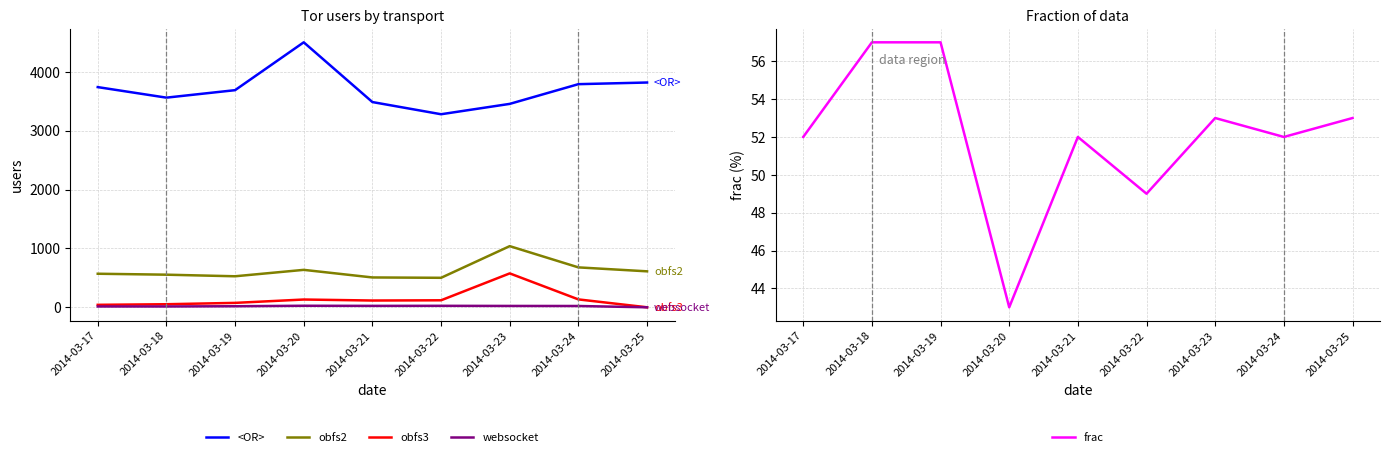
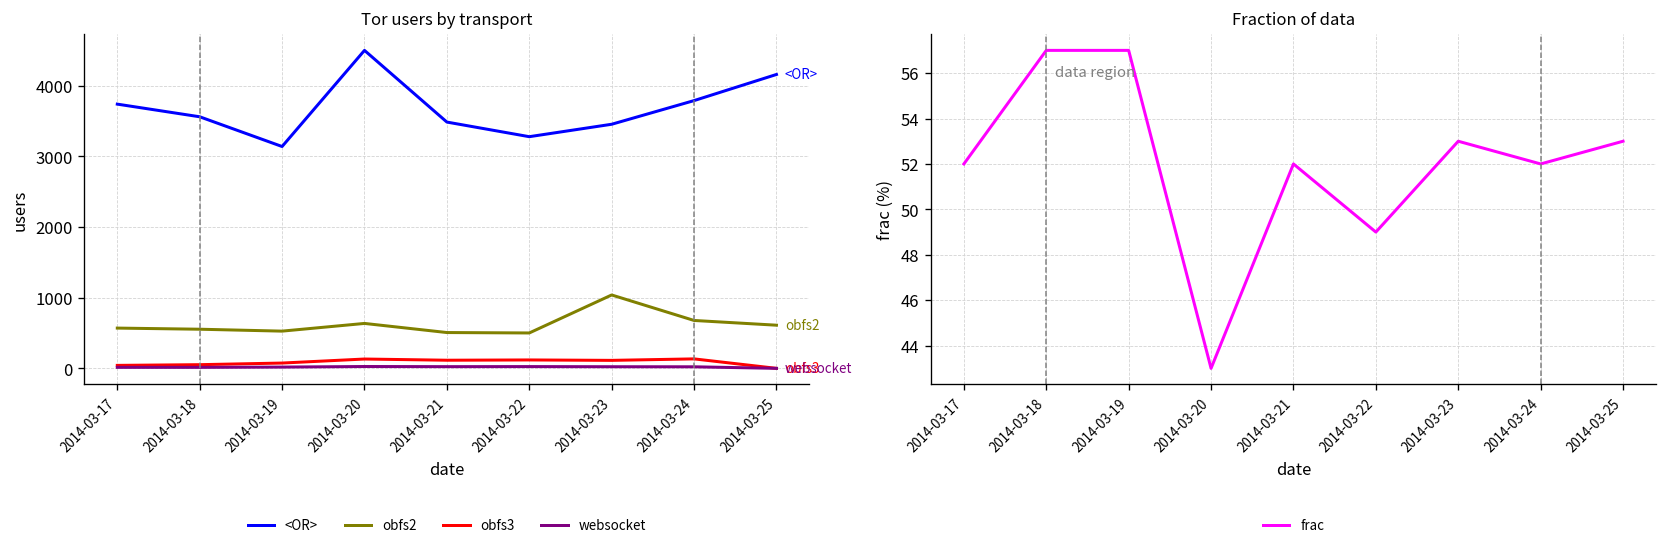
  {
    "Tor users by transport": {
      "<OR>": {
        "2014-03-17": 3700,
        "2014-03-18": 3600,
-       "2014-03-19": 3700,
+       "2014-03-19": 3100,
        "2014-03-20": 4500,
        "2014-03-21": 3500,
        "2014-03-22": 3300,
        "2014-03-23": 3500,
        "2014-03-24": 3800,
-       "2014-03-25": 3800
+       "2014-03-25": 4200
      },
      "obfs2": {
        "2014-03-17": 600,
        "2014-03-18": 600,
        "2014-03-19": 500,
        "2014-03-20": 600,
        "2014-03-21": 500,
        "2014-03-22": 500,
        "2014-03-23": 1000,
        "2014-03-24": 700,
        "2014-03-25": 600
      },
      "obfs3": {
        "2014-03-19": 100,
        "2014-03-20": 100,
        "2014-03-21": 100,
        "2014-03-22": 100,
-       "2014-03-23": 600,
+       "2014-03-23": 100,
        "2014-03-24": 100
      },
      "websocket": {
        "2014-03-19": 0,
        "2014-03-20": 0,
        "2014-03-21": 0,
        "2014-03-22": 0,
        "2014-03-23": 0,
        "2014-03-24": 0
      }
    },
    "Fraction of data": {
      "2014-03-17": 52.0,
      "2014-03-18": 57.0,
      "2014-03-19": 57.0,
      "2014-03-20": 43.0,
      "2014-03-21": 52.0,
      "2014-03-22": 49.0,
      "2014-03-23": 53.0,
      "2014-03-24": 52.0,
      "2014-03-25": 53.0
    }
  }
